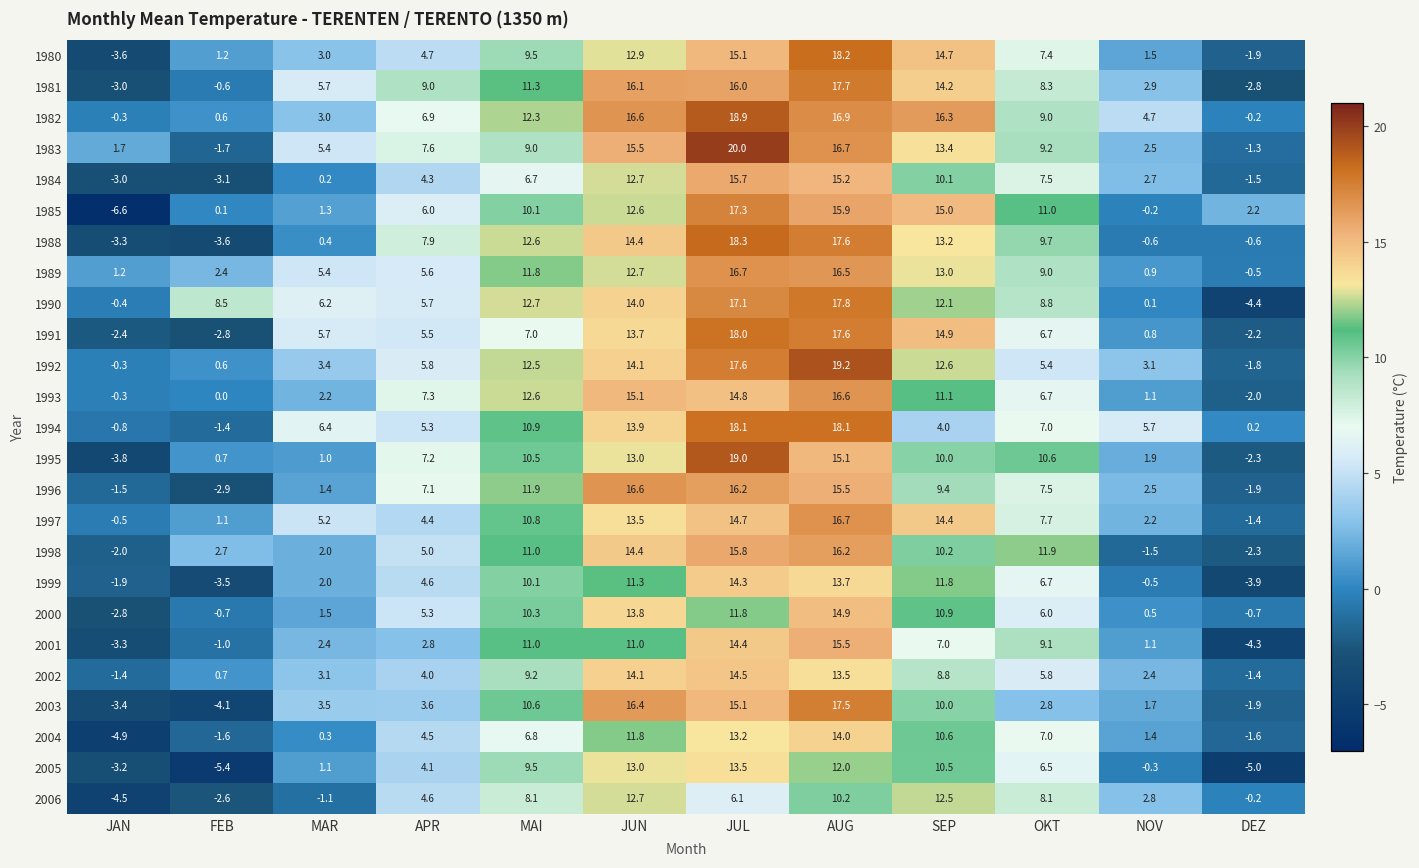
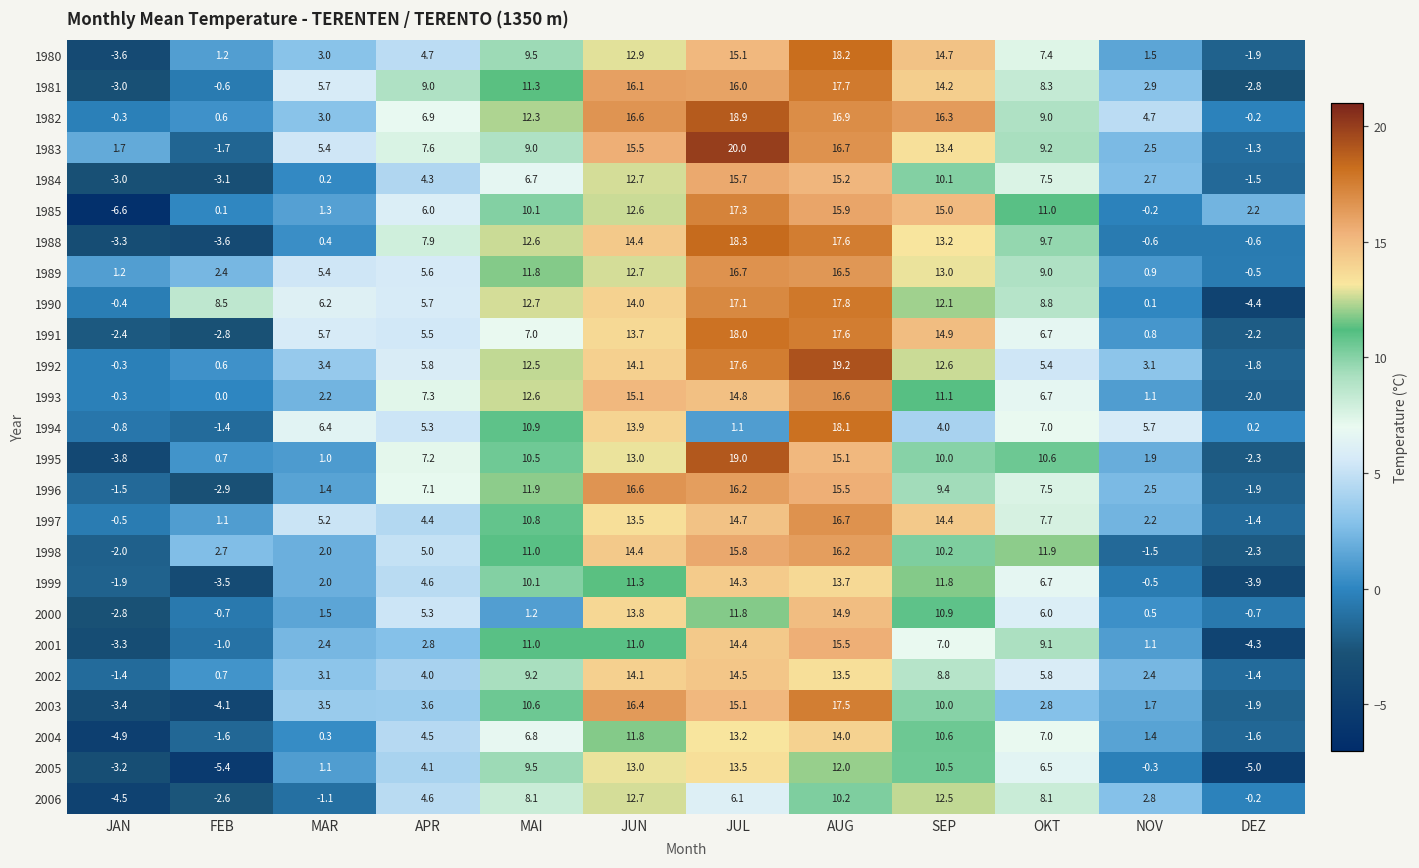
  {
    "1994": {
      "JAN": -0.8,
      "FEB": -1.4,
      "MAR": 6.4,
      "APR": 5.3,
      "MAI": 10.9,
      "JUN": 13.9,
-     "JUL": 18.1,
+     "JUL": 1.1,
      "AUG": 18.1,
      "SEP": 4.0,
      "OKT": 7.0,
      "NOV": 5.7,
      "DEZ": 0.2
    },
    "2000": {
      "JAN": -2.8,
      "FEB": -0.7,
      "MAR": 1.5,
      "APR": 5.3,
-     "MAI": 10.3,
+     "MAI": 1.2,
      "JUN": 13.8,
      "JUL": 11.8,
      "AUG": 14.9,
      "SEP": 10.9,
      "OKT": 6.0,
      "NOV": 0.5,
      "DEZ": -0.7
    }
  }
